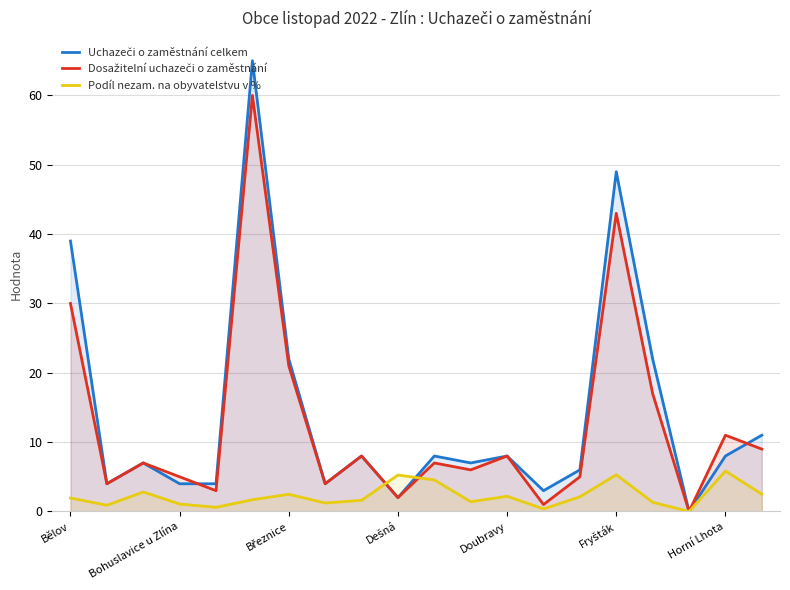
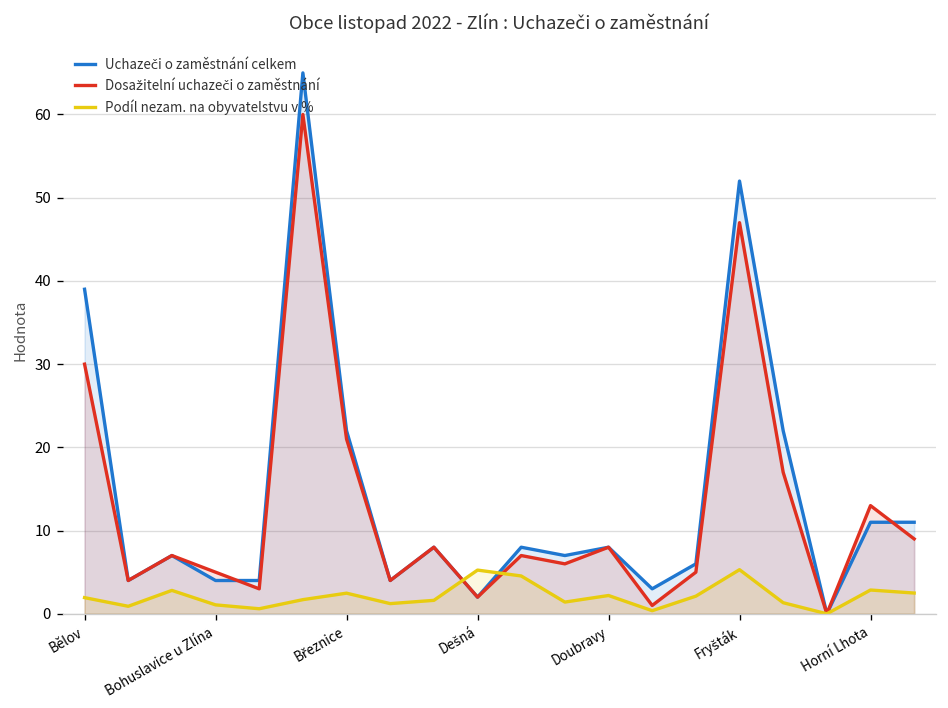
  {
    "Uchazeči o zaměstnání celkem": {
      "Bělov": 39,
      "Bohuslavice u Zlína": 4,
      "Březnice": 22,
-     "Fryšták": 49,
-     "Horní Lhota": 8
+     "Fryšták": 52,
+     "Horní Lhota": 11
    },
    "Dosažitelní uchazeči o zaměstnání": {
      "Bělov": 30,
      "Bohuslavice u Zlína": 5,
      "Březnice": 21,
-     "Fryšták": 43,
-     "Horní Lhota": 11
+     "Fryšták": 47,
+     "Horní Lhota": 13
    },
    "Podíl nezam. na obyvatelstvu v %": {
      "Bělov": 2,
      "Bohuslavice u Zlína": 1,
      "Březnice": 2,
      "Dešná": 5,
      "Doubravy": 2,
      "Fryšták": 5,
-     "Horní Lhota": 6
+     "Horní Lhota": 3
    }
  }
